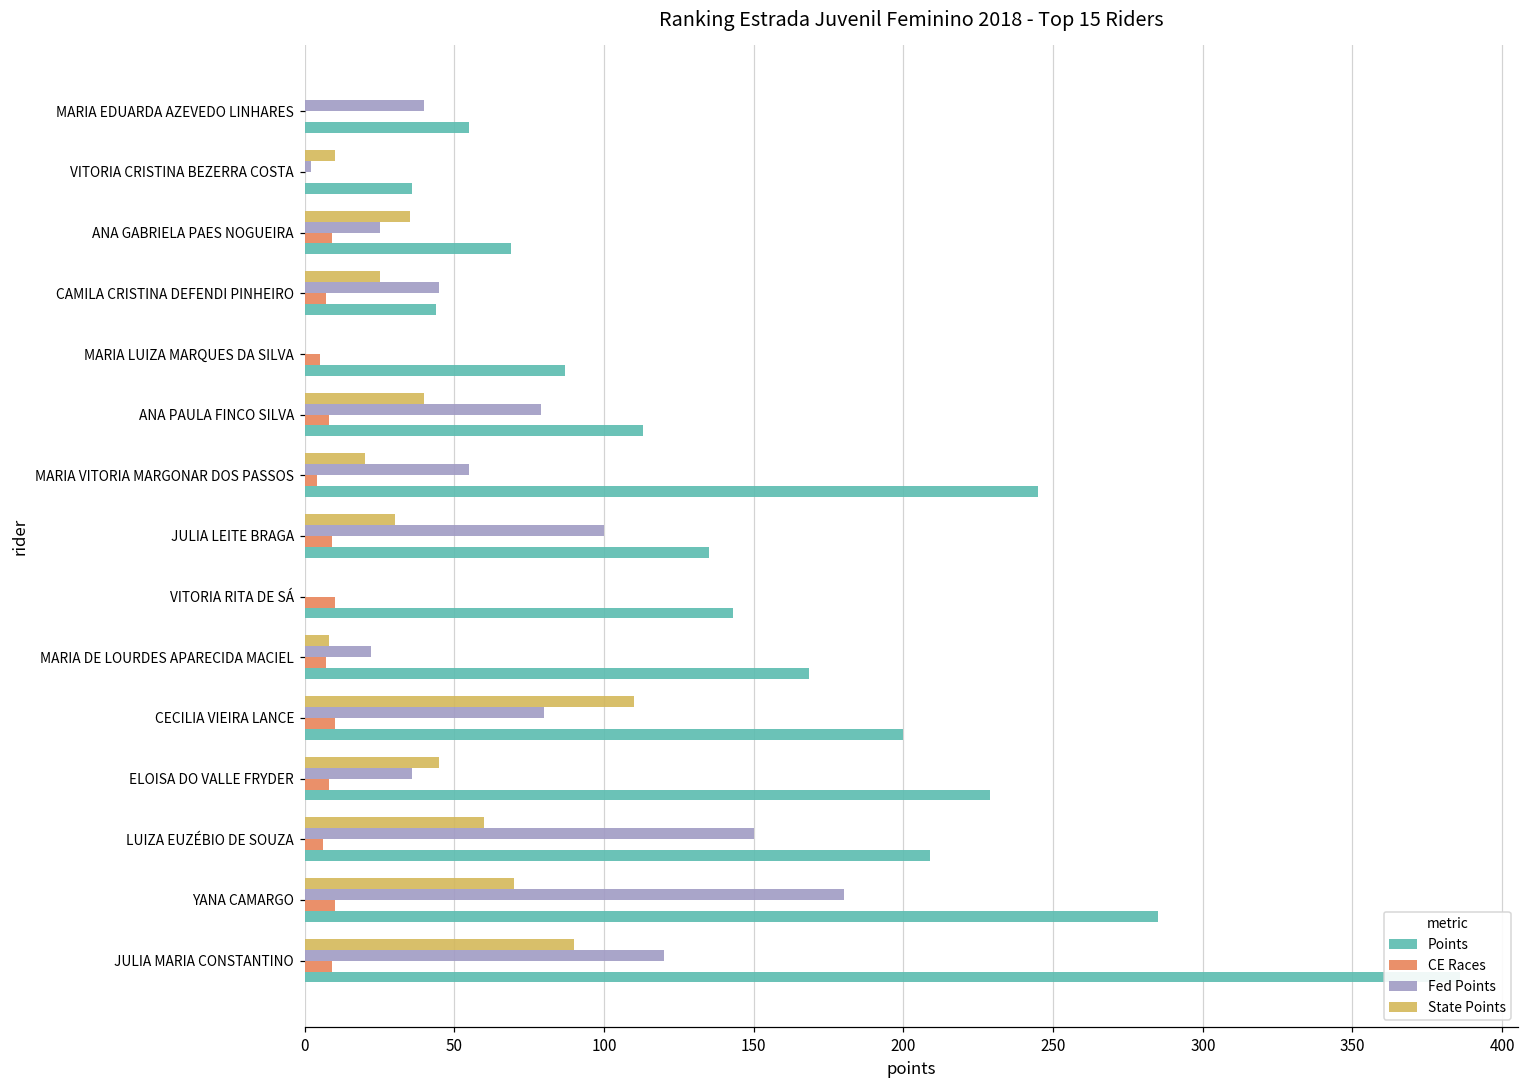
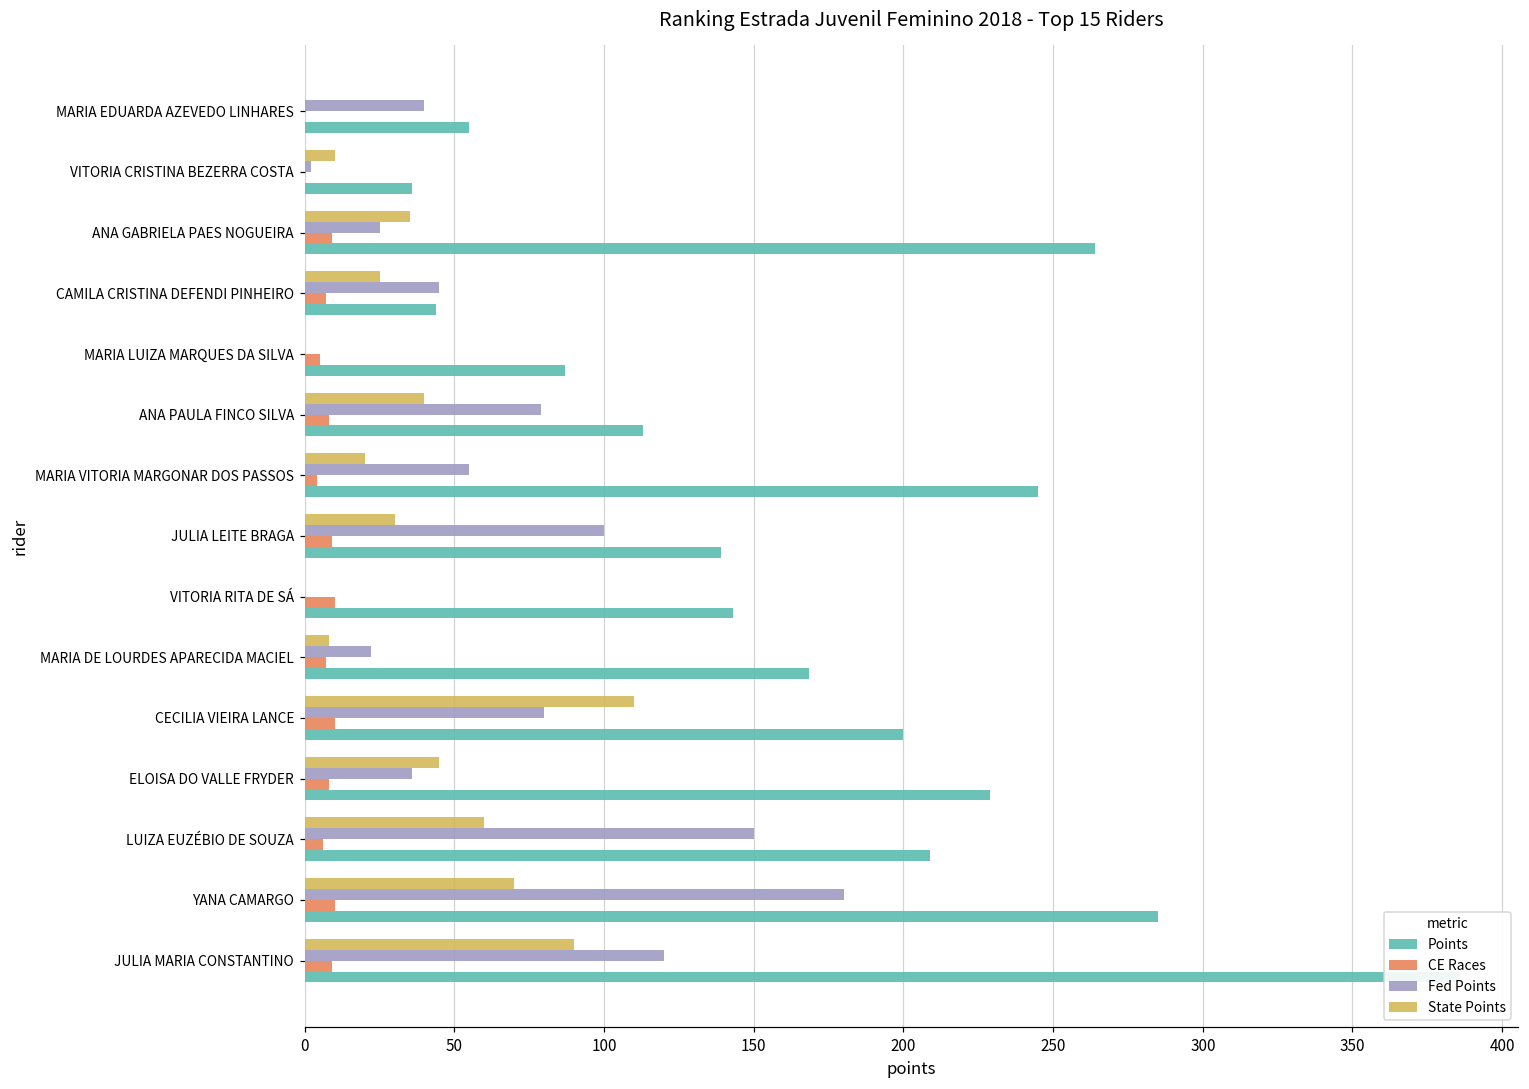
  {
    "Points": {
      "MARIA EDUARDA AZEVEDO LINHARES": 55,
      "VITORIA CRISTINA BEZERRA COSTA": 36,
-     "ANA GABRIELA PAES NOGUEIRA": 69,
+     "ANA GABRIELA PAES NOGUEIRA": 264,
      "CAMILA CRISTINA DEFENDI PINHEIRO": 44,
      "MARIA LUIZA MARQUES DA SILVA": 87,
      "ANA PAULA FINCO SILVA": 113,
      "MARIA VITORIA MARGONAR DOS PASSOS": 245,
-     "JULIA LEITE BRAGA": 135,
+     "JULIA LEITE BRAGA": 139,
      "VITORIA RITA DE SÁ": 143,
      "MARIA DE LOURDES APARECIDA MACIEL": 169,
      "CECILIA VIEIRA LANCE": 200,
      "ELOISA DO VALLE FRYDER": 229,
      "LUIZA EUZÉBIO DE SOUZA": 209,
      "YANA CAMARGO": 285
    },
    "Fed Points": {
      "MARIA EDUARDA AZEVEDO LINHARES": 40,
      "VITORIA CRISTINA BEZERRA COSTA": 2,
      "ANA GABRIELA PAES NOGUEIRA": 25,
      "CAMILA CRISTINA DEFENDI PINHEIRO": 45,
      "MARIA LUIZA MARQUES DA SILVA": 0,
      "ANA PAULA FINCO SILVA": 79,
      "MARIA VITORIA MARGONAR DOS PASSOS": 55,
      "JULIA LEITE BRAGA": 100,
      "VITORIA RITA DE SÁ": 0,
      "MARIA DE LOURDES APARECIDA MACIEL": 22,
      "CECILIA VIEIRA LANCE": 80,
      "ELOISA DO VALLE FRYDER": 36,
      "LUIZA EUZÉBIO DE SOUZA": 150,
      "YANA CAMARGO": 180,
      "JULIA MARIA CONSTANTINO": 120
    }
  }
